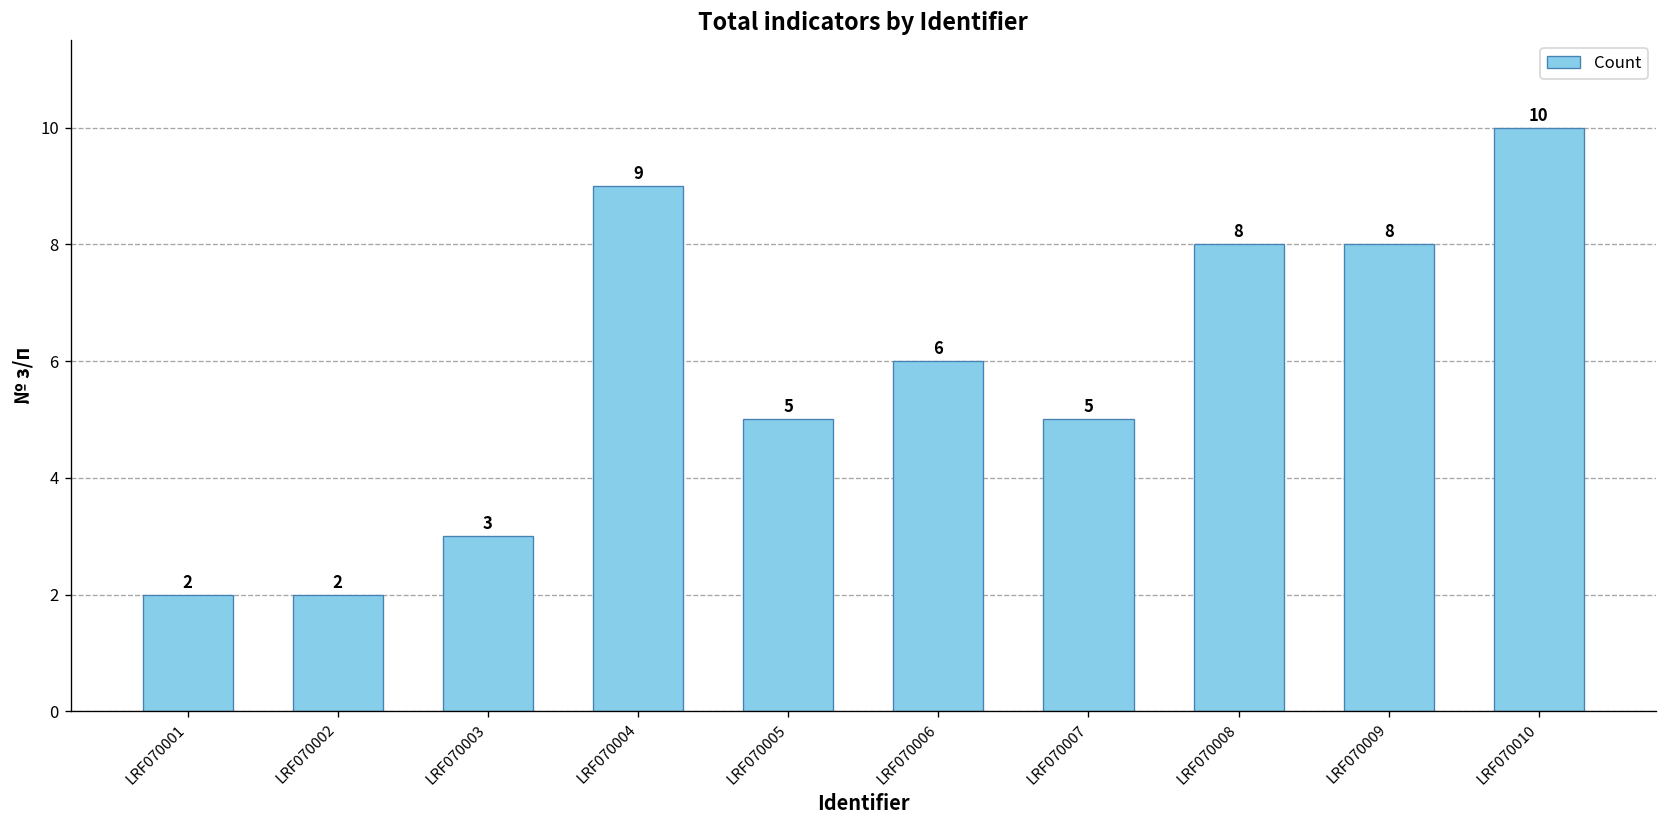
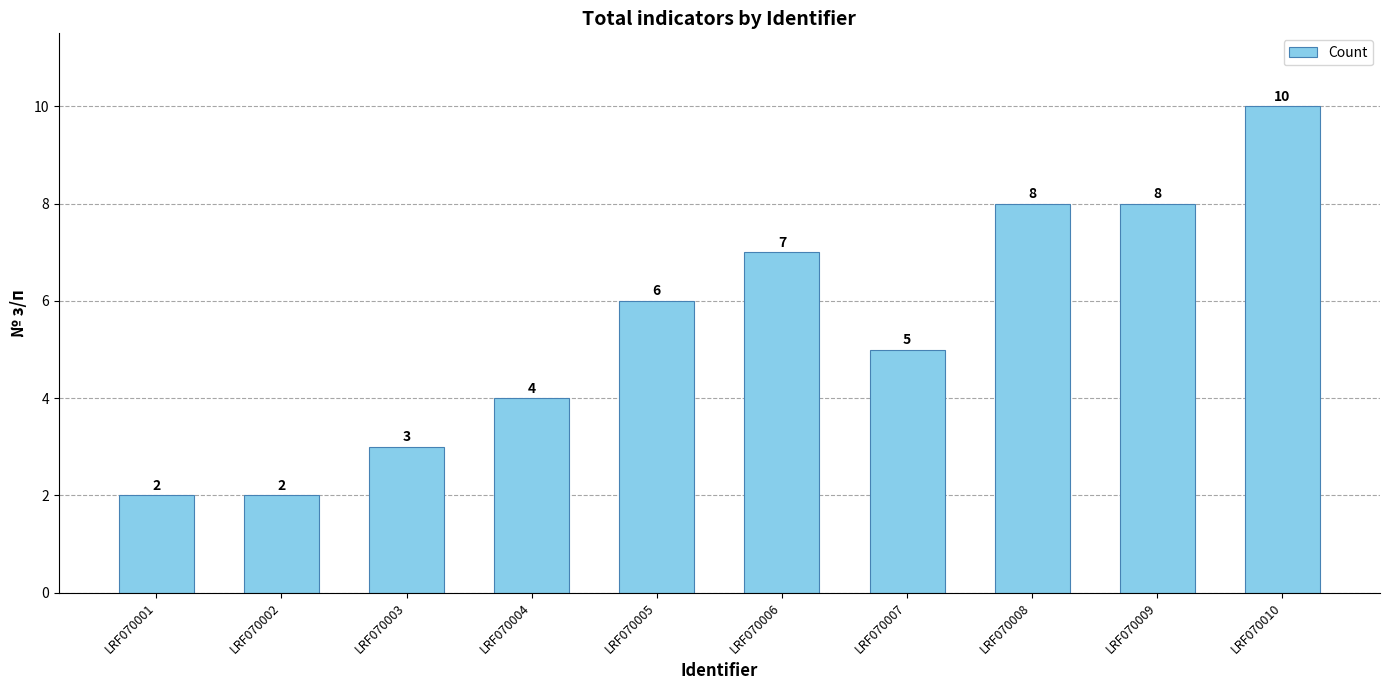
  {
    "LRF070001": 2,
    "LRF070002": 2,
    "LRF070003": 3,
-   "LRF070004": 9,
-   "LRF070005": 5,
-   "LRF070006": 6,
+   "LRF070004": 4,
+   "LRF070005": 6,
+   "LRF070006": 7,
    "LRF070007": 5,
    "LRF070008": 8,
    "LRF070009": 8,
    "LRF070010": 10
  }
